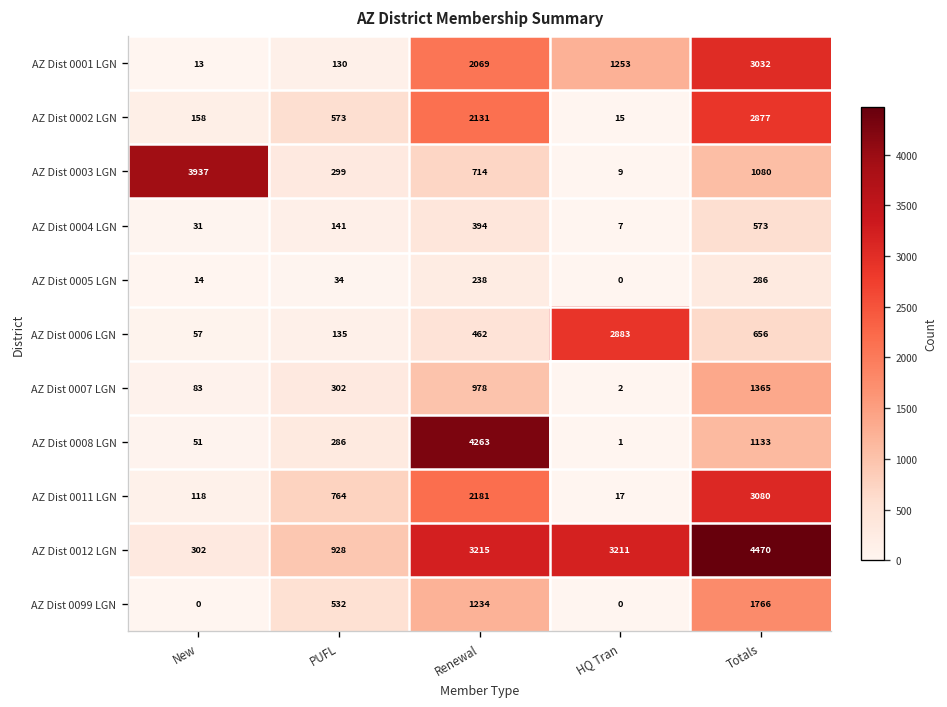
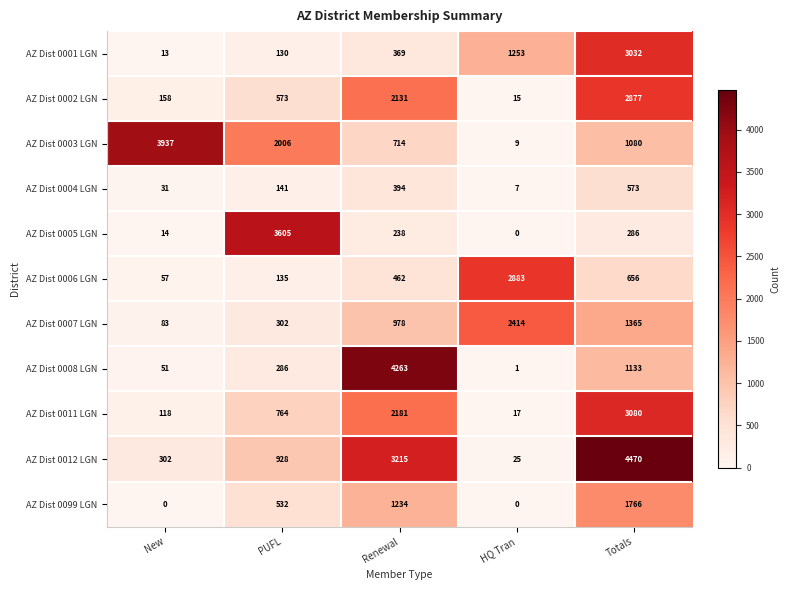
  {
    "AZ Dist 0001 LGN": {
      "New": 13,
      "PUFL": 130,
-     "Renewal": 2069,
+     "Renewal": 369,
      "HQ Tran": 1253,
      "Totals": 3032
    },
    "AZ Dist 0002 LGN": {
      "New": 158,
      "PUFL": 573,
      "Renewal": 2131,
      "HQ Tran": 15,
      "Totals": 2877
    },
    "AZ Dist 0003 LGN": {
      "New": 3937,
-     "PUFL": 299,
+     "PUFL": 2006,
      "Renewal": 714,
      "HQ Tran": 9,
      "Totals": 1080
    },
    "AZ Dist 0004 LGN": {
      "New": 31,
      "PUFL": 141,
      "Renewal": 394,
      "HQ Tran": 7,
      "Totals": 573
    },
    "AZ Dist 0005 LGN": {
      "New": 14,
-     "PUFL": 34,
+     "PUFL": 3605,
      "Renewal": 238,
      "HQ Tran": 0,
      "Totals": 286
    },
    "AZ Dist 0006 LGN": {
      "New": 57,
      "PUFL": 135,
      "Renewal": 462,
      "HQ Tran": 2883,
      "Totals": 656
    },
    "AZ Dist 0007 LGN": {
      "New": 83,
      "PUFL": 302,
      "Renewal": 978,
-     "HQ Tran": 2,
+     "HQ Tran": 2414,
      "Totals": 1365
    },
    "AZ Dist 0008 LGN": {
      "New": 51,
      "PUFL": 286,
      "Renewal": 4263,
      "HQ Tran": 1,
      "Totals": 1133
    },
    "AZ Dist 0011 LGN": {
      "New": 118,
      "PUFL": 764,
      "Renewal": 2181,
      "HQ Tran": 17,
      "Totals": 3080
    },
    "AZ Dist 0012 LGN": {
      "New": 302,
      "PUFL": 928,
      "Renewal": 3215,
-     "HQ Tran": 3211,
+     "HQ Tran": 25,
      "Totals": 4470
    },
    "AZ Dist 0099 LGN": {
      "New": 0,
      "PUFL": 532,
      "Renewal": 1234,
      "HQ Tran": 0,
      "Totals": 1766
    }
  }
